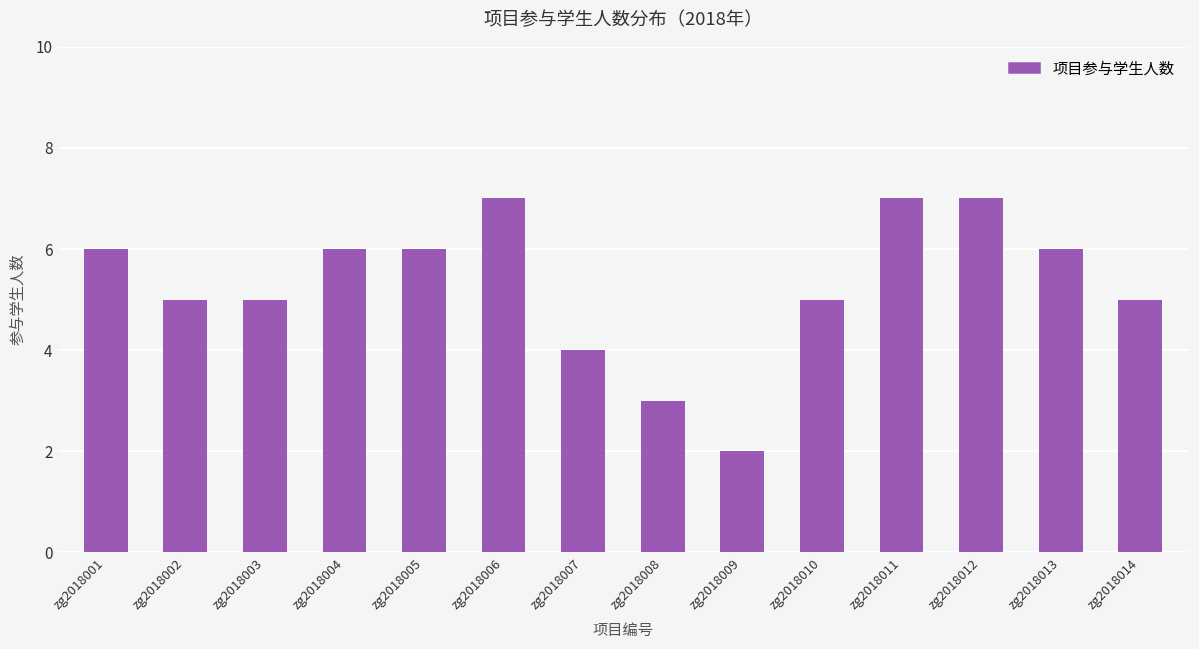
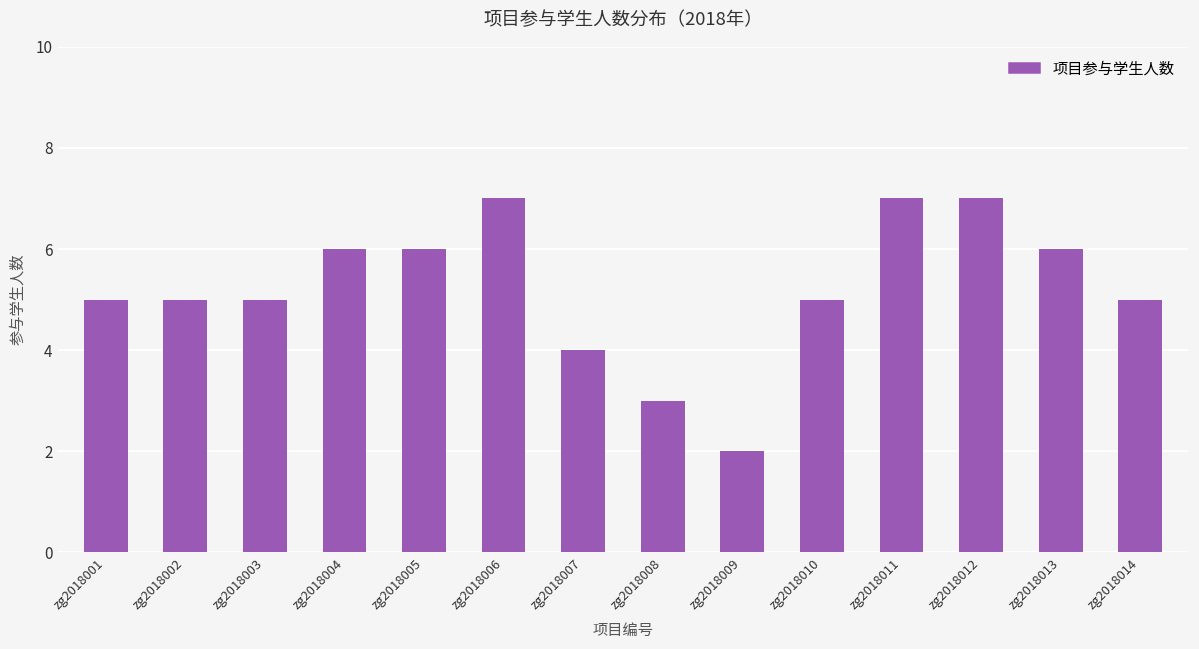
  {
-   "zg2018001": 6,
+   "zg2018001": 5,
    "zg2018002": 5,
    "zg2018003": 5,
    "zg2018004": 6,
    "zg2018005": 6,
    "zg2018006": 7,
    "zg2018007": 4,
    "zg2018008": 3,
    "zg2018009": 2,
    "zg2018010": 5,
    "zg2018011": 7,
    "zg2018012": 7,
    "zg2018013": 6,
    "zg2018014": 5
  }
